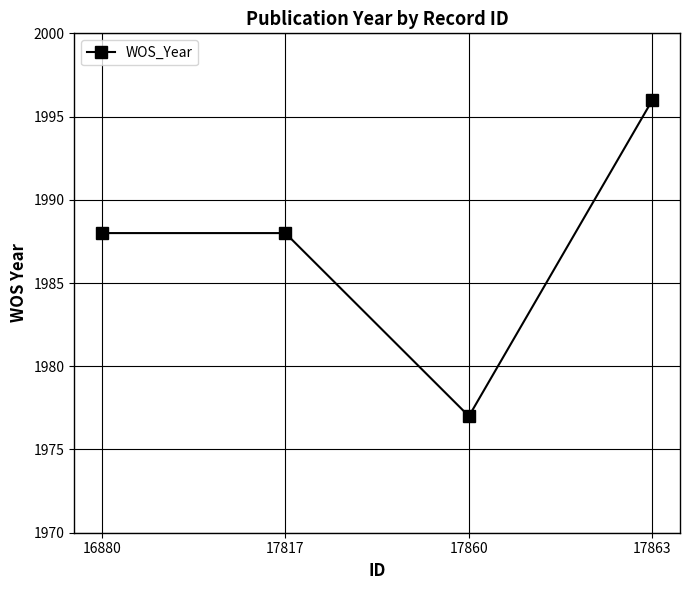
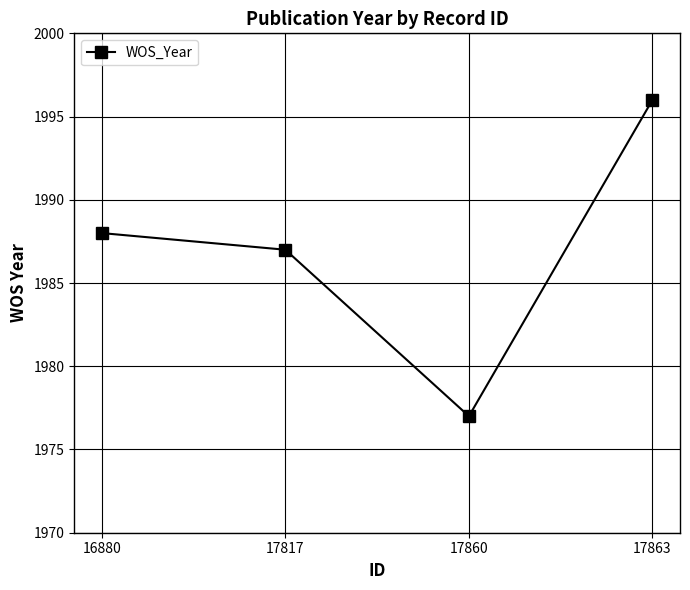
  {
    "16880": 1988,
-   "17817": 1988,
+   "17817": 1987,
    "17860": 1977,
    "17863": 1996
  }
